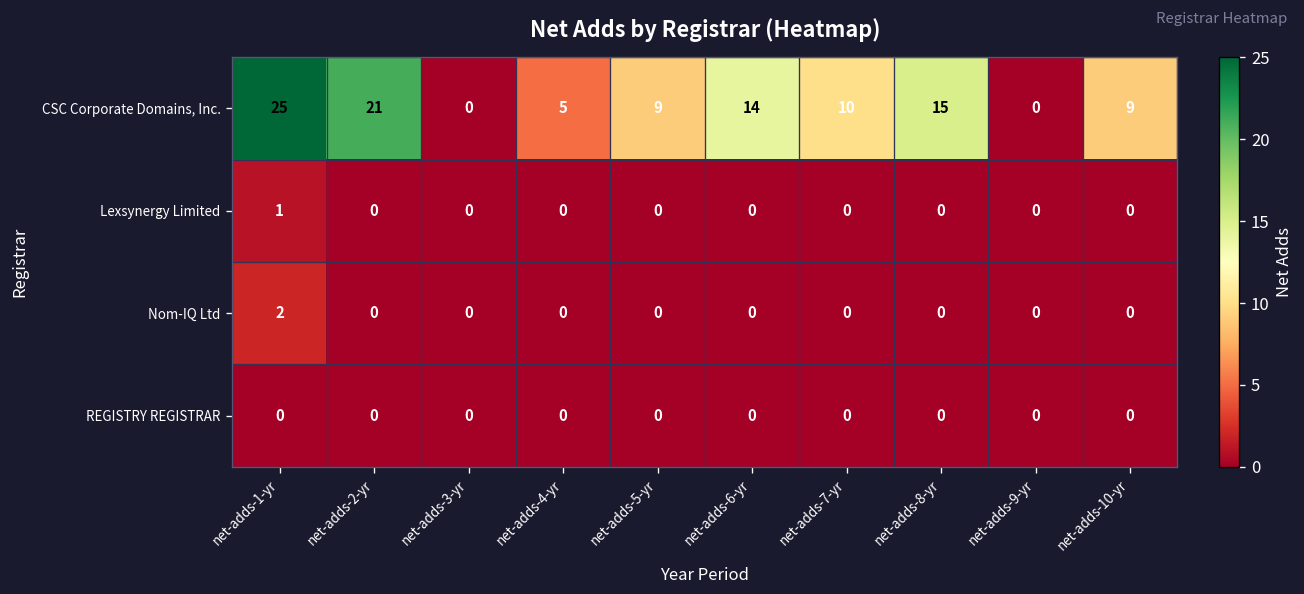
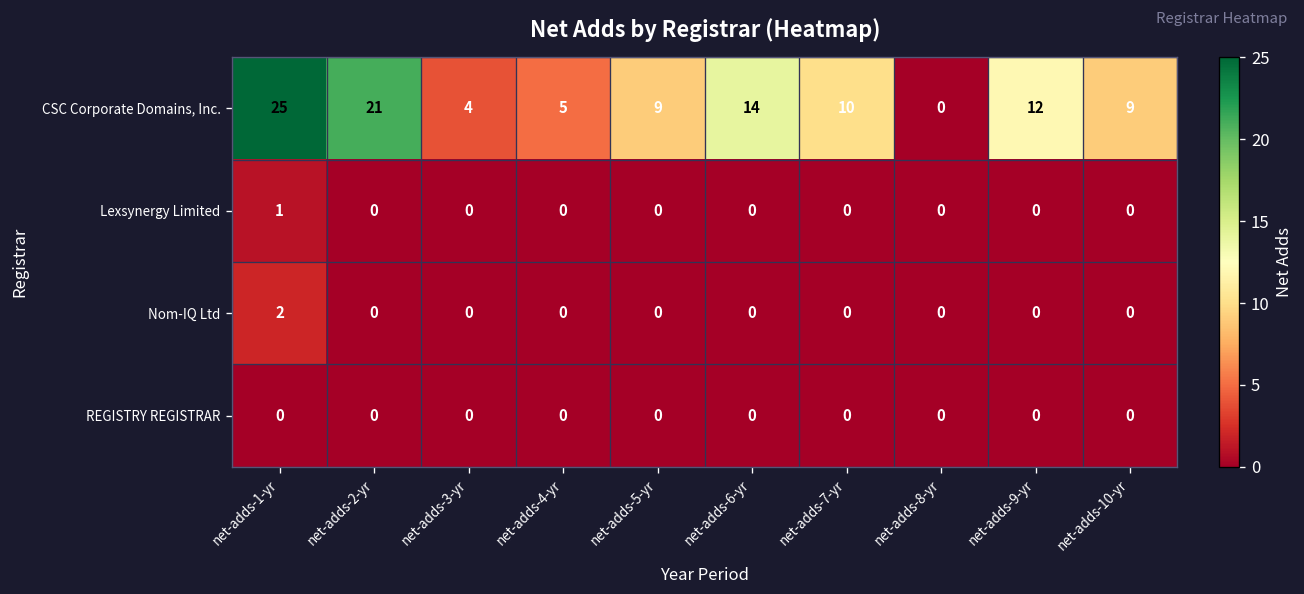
  {
    "CSC Corporate Domains, Inc.": {
      "net-adds-1-yr": 25,
      "net-adds-2-yr": 21,
-     "net-adds-3-yr": 0,
+     "net-adds-3-yr": 4,
      "net-adds-4-yr": 5,
      "net-adds-5-yr": 9,
      "net-adds-6-yr": 14,
      "net-adds-7-yr": 10,
-     "net-adds-8-yr": 15,
-     "net-adds-9-yr": 0,
+     "net-adds-8-yr": 0,
+     "net-adds-9-yr": 12,
      "net-adds-10-yr": 9
    },
    "Lexsynergy Limited": {
      "net-adds-1-yr": 1,
      "net-adds-2-yr": 0,
      "net-adds-3-yr": 0,
      "net-adds-4-yr": 0,
      "net-adds-5-yr": 0,
      "net-adds-6-yr": 0,
      "net-adds-7-yr": 0,
      "net-adds-8-yr": 0,
      "net-adds-9-yr": 0,
      "net-adds-10-yr": 0
    },
    "Nom-IQ Ltd": {
      "net-adds-1-yr": 2,
      "net-adds-2-yr": 0,
      "net-adds-3-yr": 0,
      "net-adds-4-yr": 0,
      "net-adds-5-yr": 0,
      "net-adds-6-yr": 0,
      "net-adds-7-yr": 0,
      "net-adds-8-yr": 0,
      "net-adds-9-yr": 0,
      "net-adds-10-yr": 0
    },
    "REGISTRY REGISTRAR": {
      "net-adds-1-yr": 0,
      "net-adds-2-yr": 0,
      "net-adds-3-yr": 0,
      "net-adds-4-yr": 0,
      "net-adds-5-yr": 0,
      "net-adds-6-yr": 0,
      "net-adds-7-yr": 0,
      "net-adds-8-yr": 0,
      "net-adds-9-yr": 0,
      "net-adds-10-yr": 0
    }
  }
